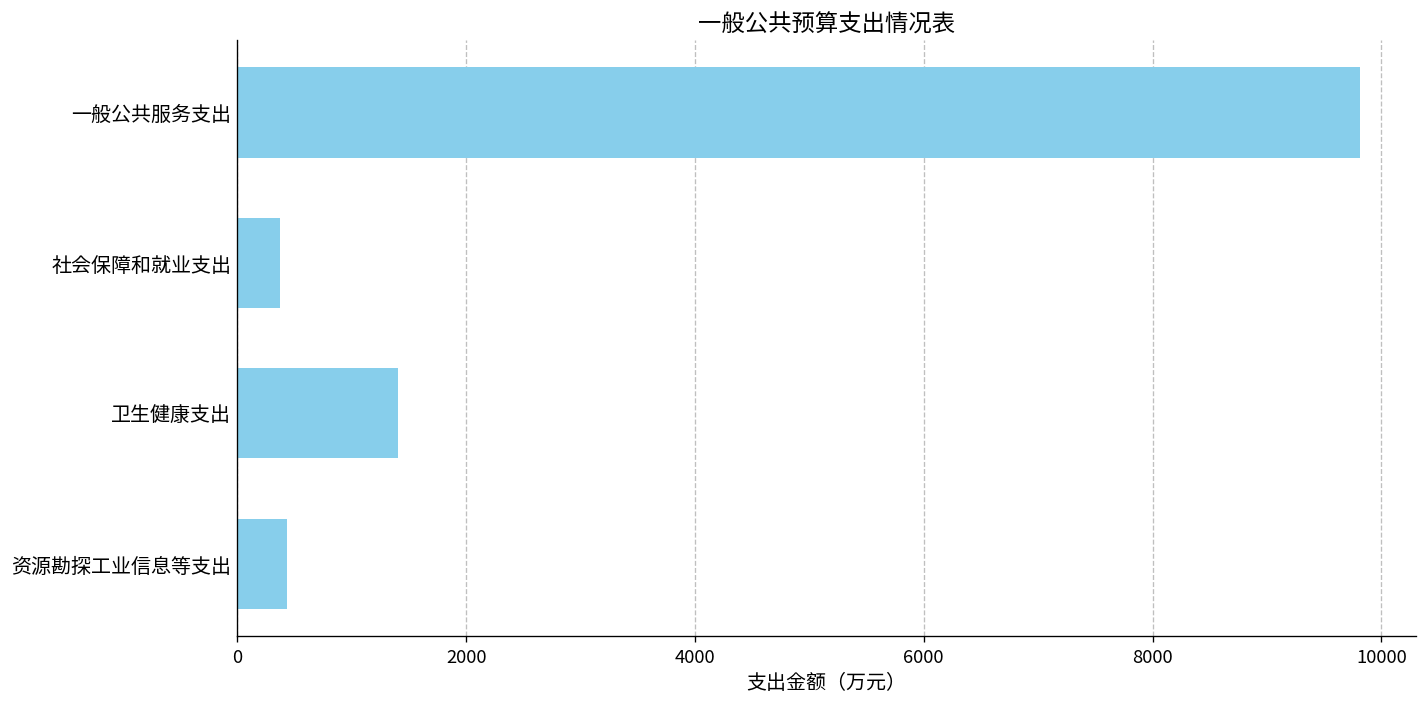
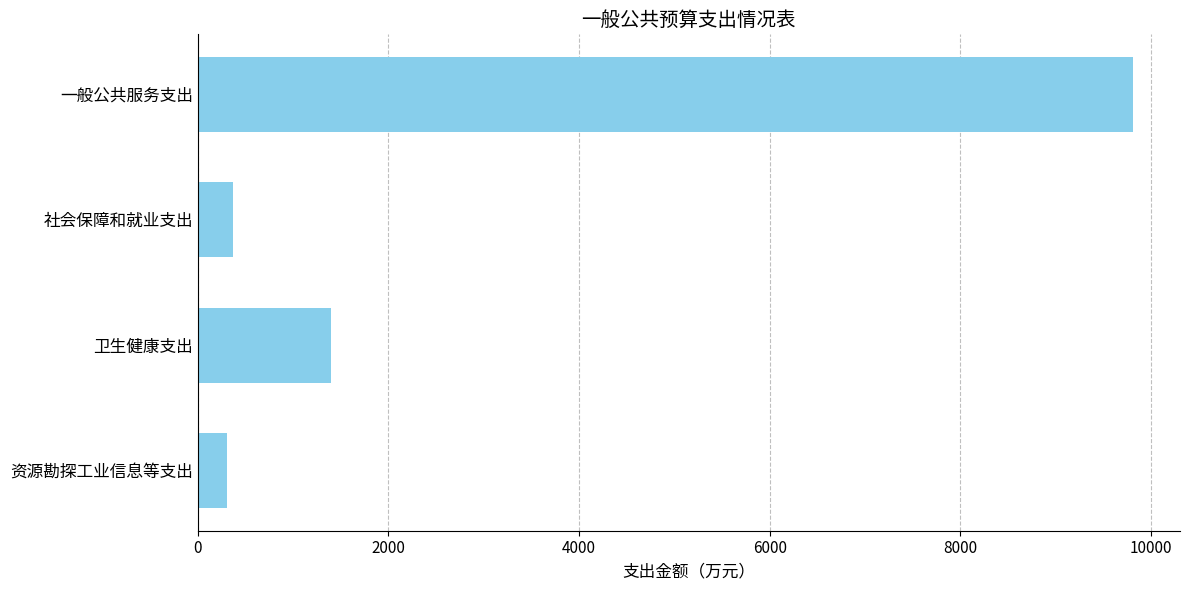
  {
    "一般公共服务支出": 9800,
    "社会保障和就业支出": 400,
    "卫生健康支出": 1400,
-   "资源勘探工业信息等支出": 400
+   "资源勘探工业信息等支出": 300
  }
